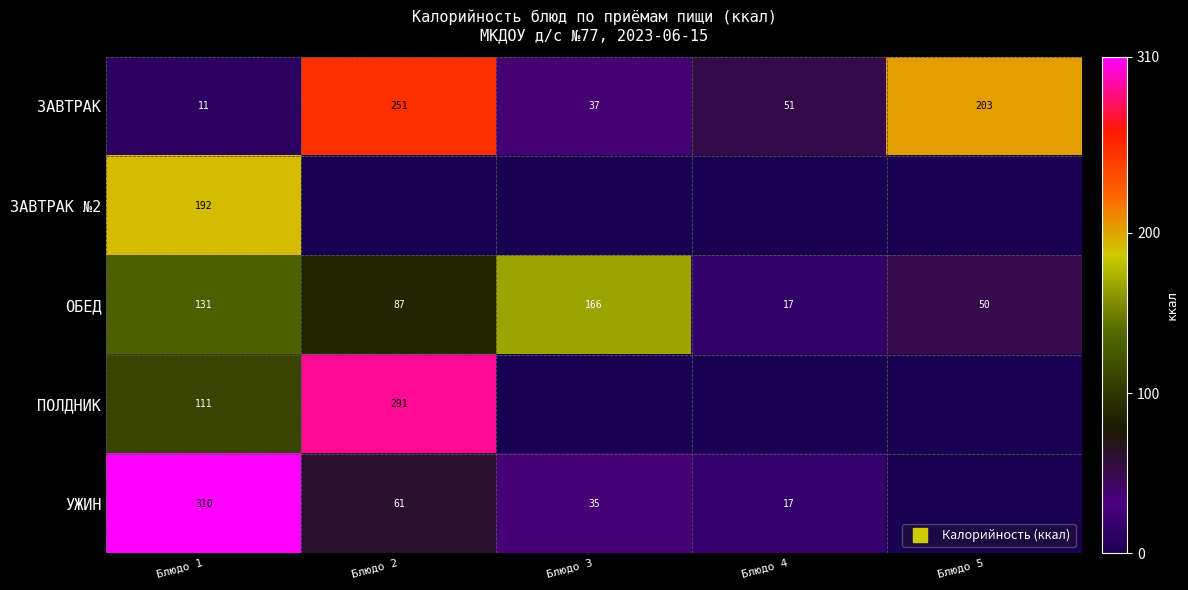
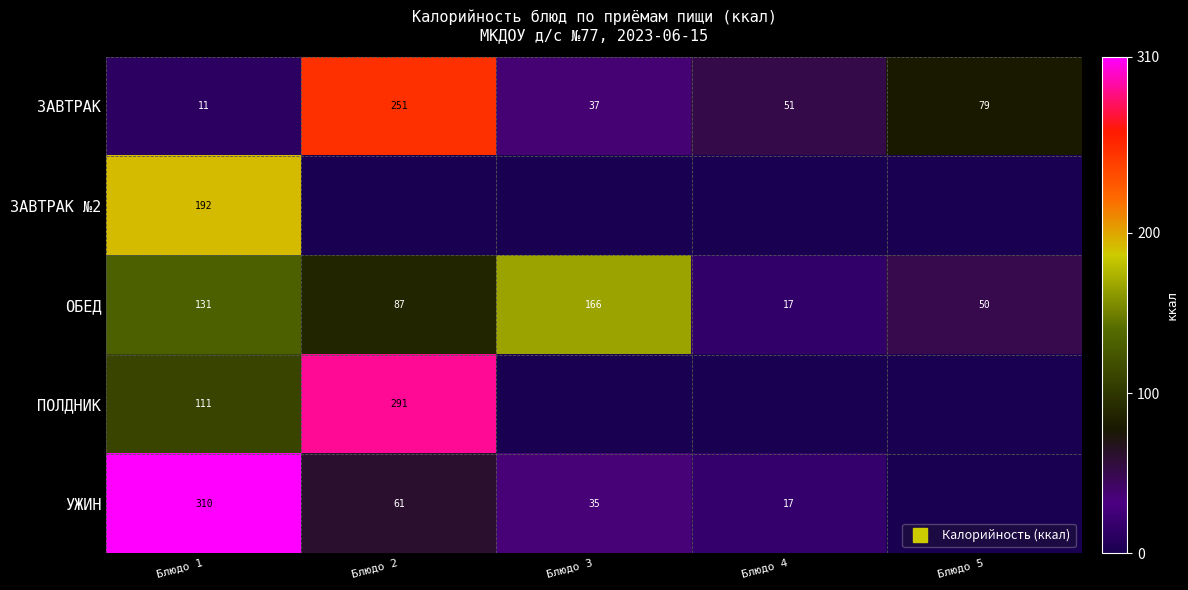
  {
    "ЗАВТРАК": {
      "Блюдо 1": 11,
      "Блюдо 2": 251,
      "Блюдо 3": 37,
      "Блюдо 4": 51,
-     "Блюдо 5": 203
+     "Блюдо 5": 79
    },
    "ЗАВТРАК №2": {
      "Блюдо 1": 192
    },
    "ОБЕД": {
      "Блюдо 1": 131,
      "Блюдо 2": 87,
      "Блюдо 3": 166,
      "Блюдо 4": 17,
      "Блюдо 5": 50
    },
    "ПОЛДНИК": {
      "Блюдо 1": 111,
      "Блюдо 2": 291
    },
    "УЖИН": {
      "Блюдо 1": 310,
      "Блюдо 2": 61,
      "Блюдо 3": 35,
      "Блюдо 4": 17
    }
  }
